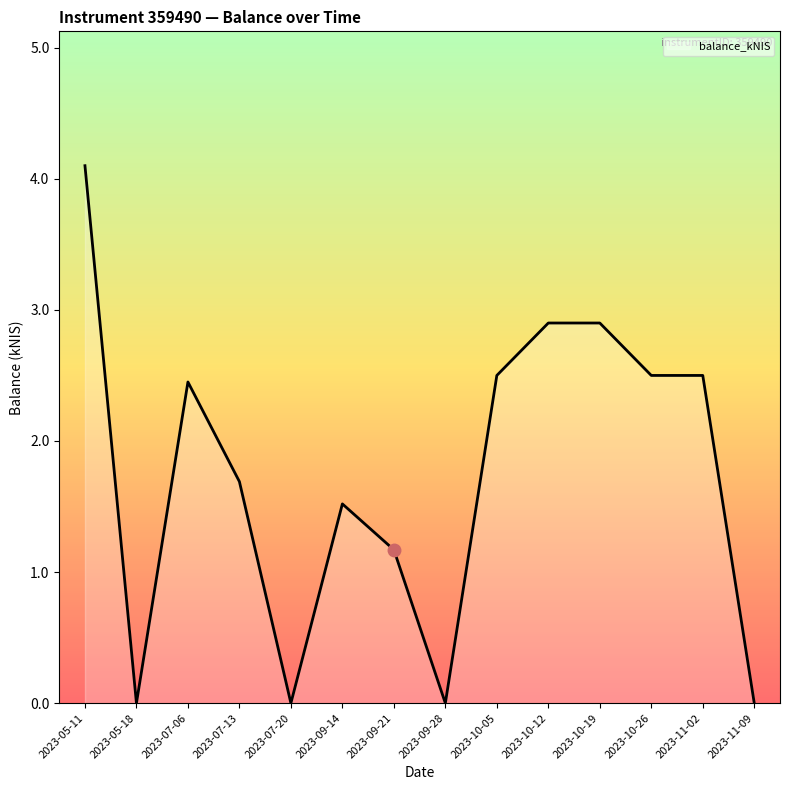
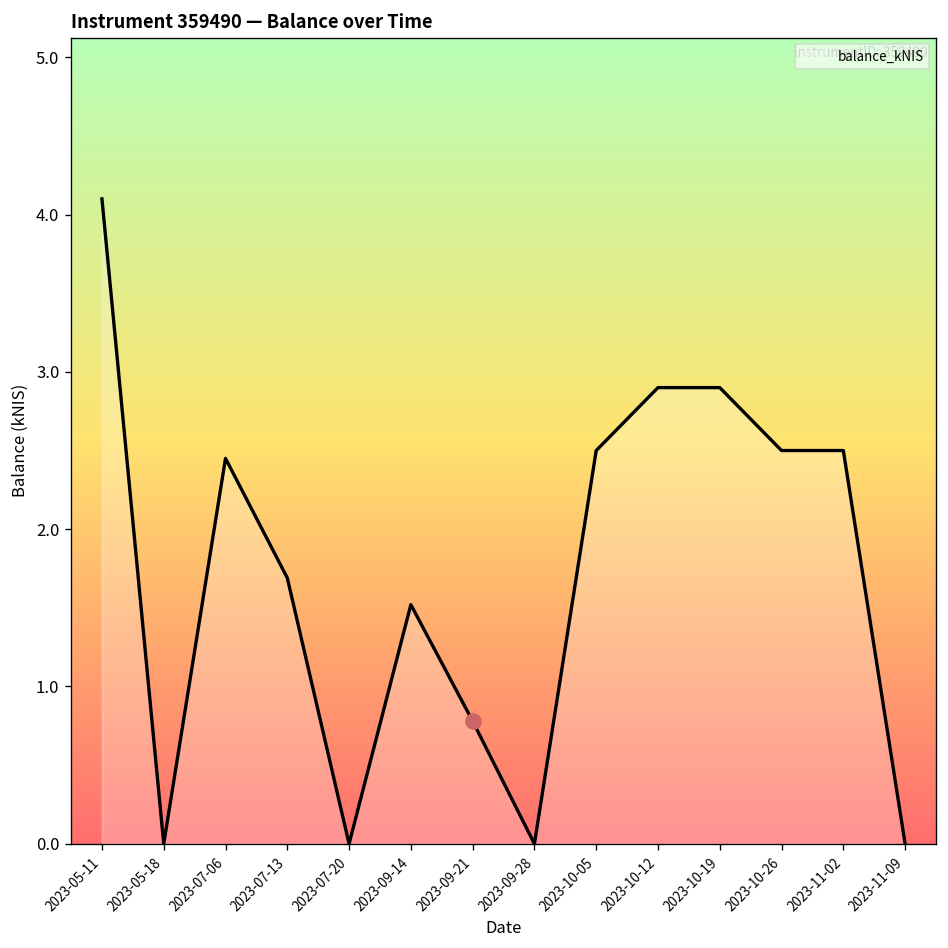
  {
    "balance_kNIS": {
      "2023-05-11": 4.10,
      "2023-05-18": 0.00,
      "2023-07-06": 2.45,
      "2023-07-13": 1.69,
      "2023-07-20": 0.00,
      "2023-09-14": 1.52,
-     "2023-09-21": 1.17,
+     "2023-09-21": 0.78,
      "2023-09-28": 0.00,
      "2023-10-05": 2.50,
      "2023-10-12": 2.90,
      "2023-10-19": 2.90,
      "2023-10-26": 2.50,
      "2023-11-02": 2.50,
      "2023-11-09": 0.00
    }
  }
